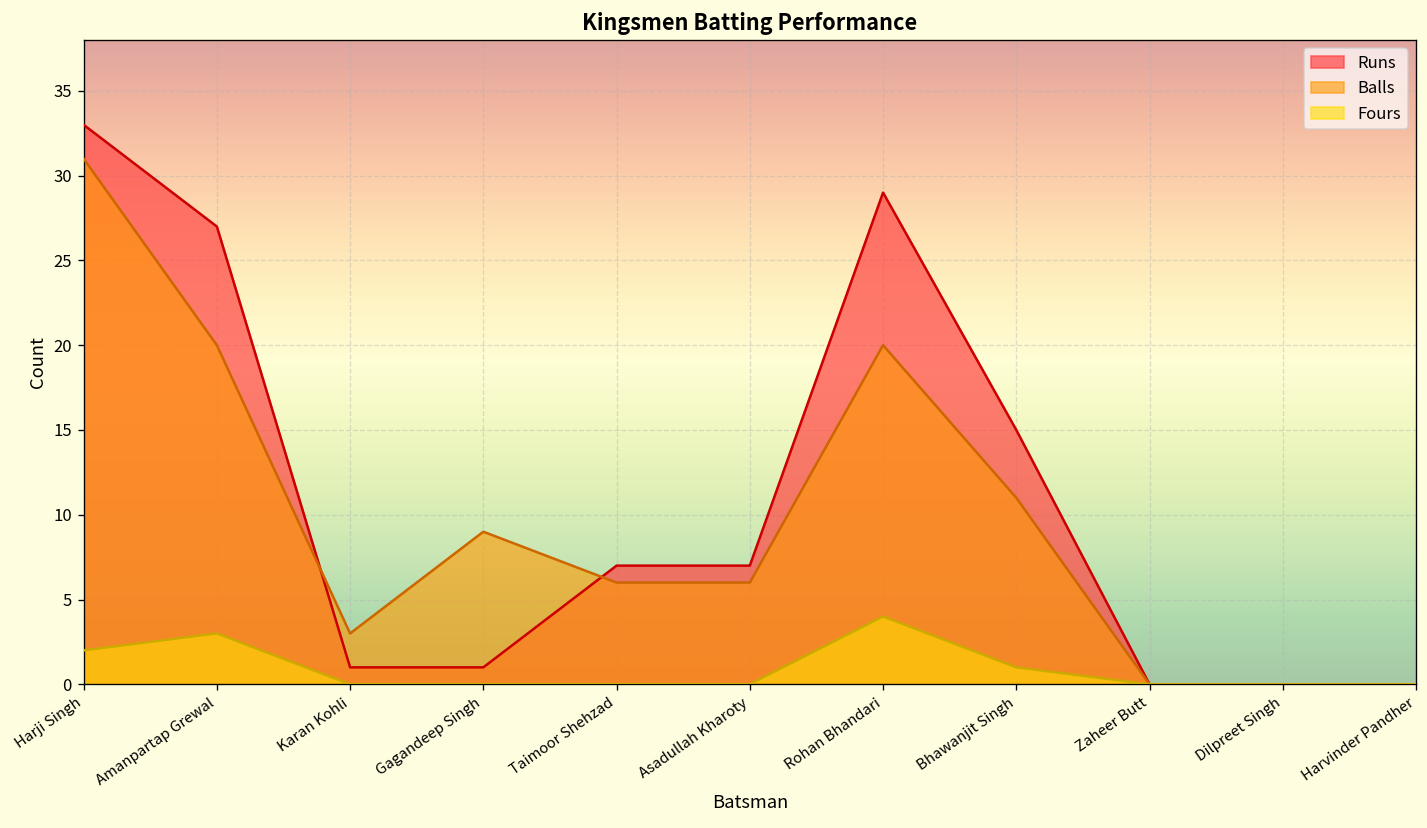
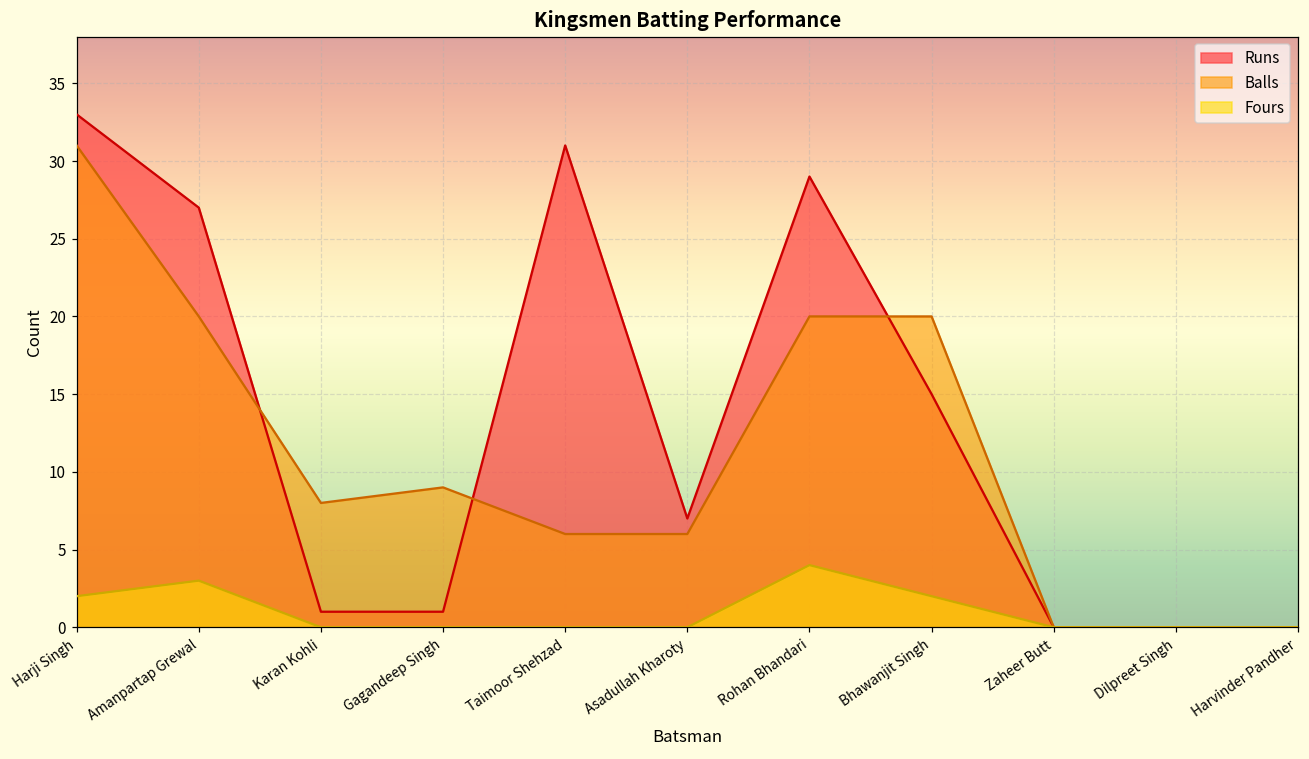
  {
    "Runs": {
      "Harji Singh": 33,
      "Amanpartap Grewal": 27,
      "Karan Kohli": 1,
      "Gagandeep Singh": 1,
-     "Taimoor Shehzad": 7,
+     "Taimoor Shehzad": 31,
      "Asadullah Kharoty": 7,
      "Rohan Bhandari": 29,
      "Bhawanjit Singh": 15
    },
    "Balls": {
      "Harji Singh": 31,
      "Amanpartap Grewal": 20,
-     "Karan Kohli": 3,
+     "Karan Kohli": 8,
      "Gagandeep Singh": 9,
      "Taimoor Shehzad": 6,
      "Asadullah Kharoty": 6,
      "Rohan Bhandari": 20,
-     "Bhawanjit Singh": 11
+     "Bhawanjit Singh": 20
    },
    "Fours": {
      "Harji Singh": 2,
      "Amanpartap Grewal": 3,
      "Karan Kohli": 0,
      "Gagandeep Singh": 0,
      "Taimoor Shehzad": 0,
      "Asadullah Kharoty": 0,
      "Rohan Bhandari": 4,
-     "Bhawanjit Singh": 1
+     "Bhawanjit Singh": 2
    }
  }
